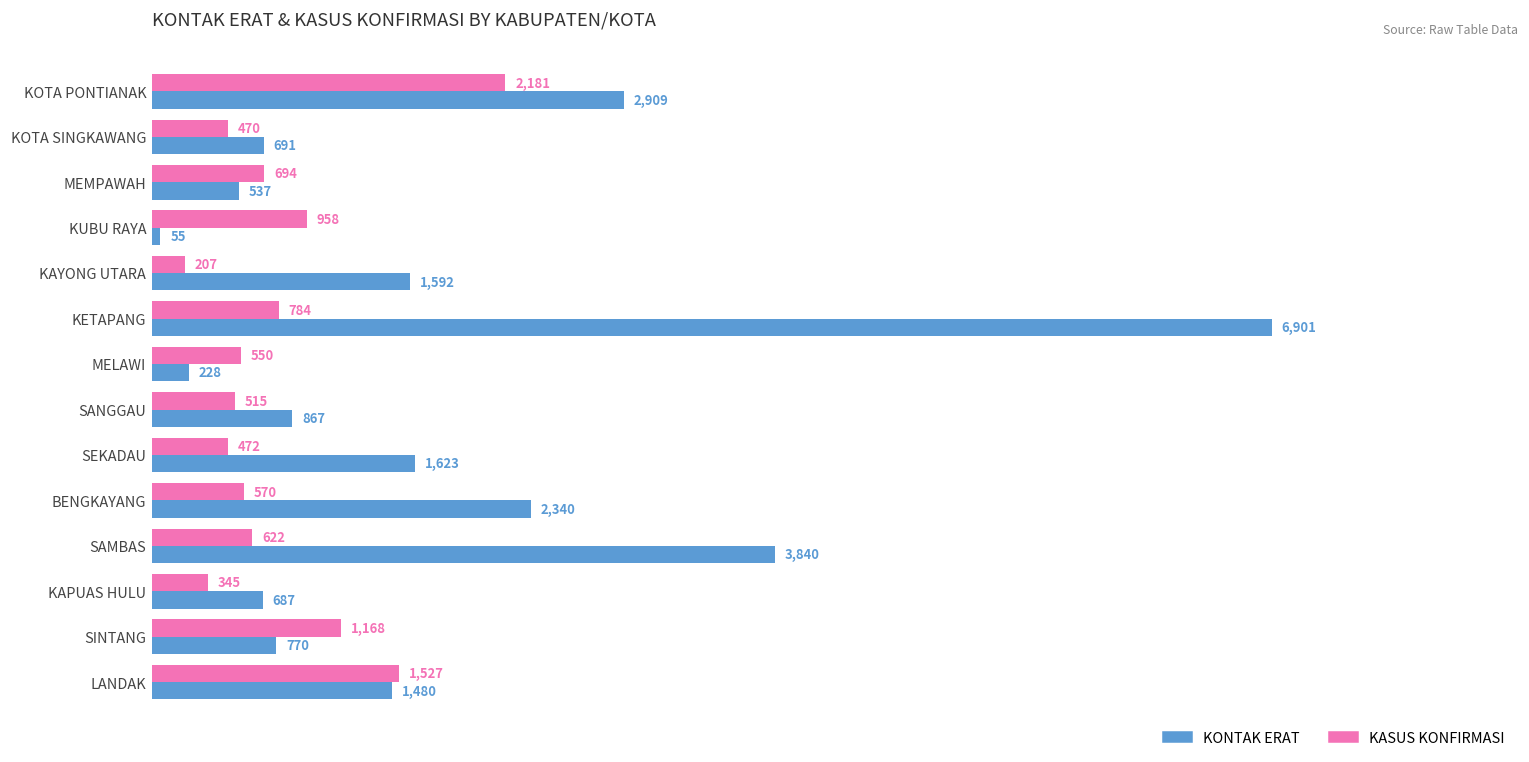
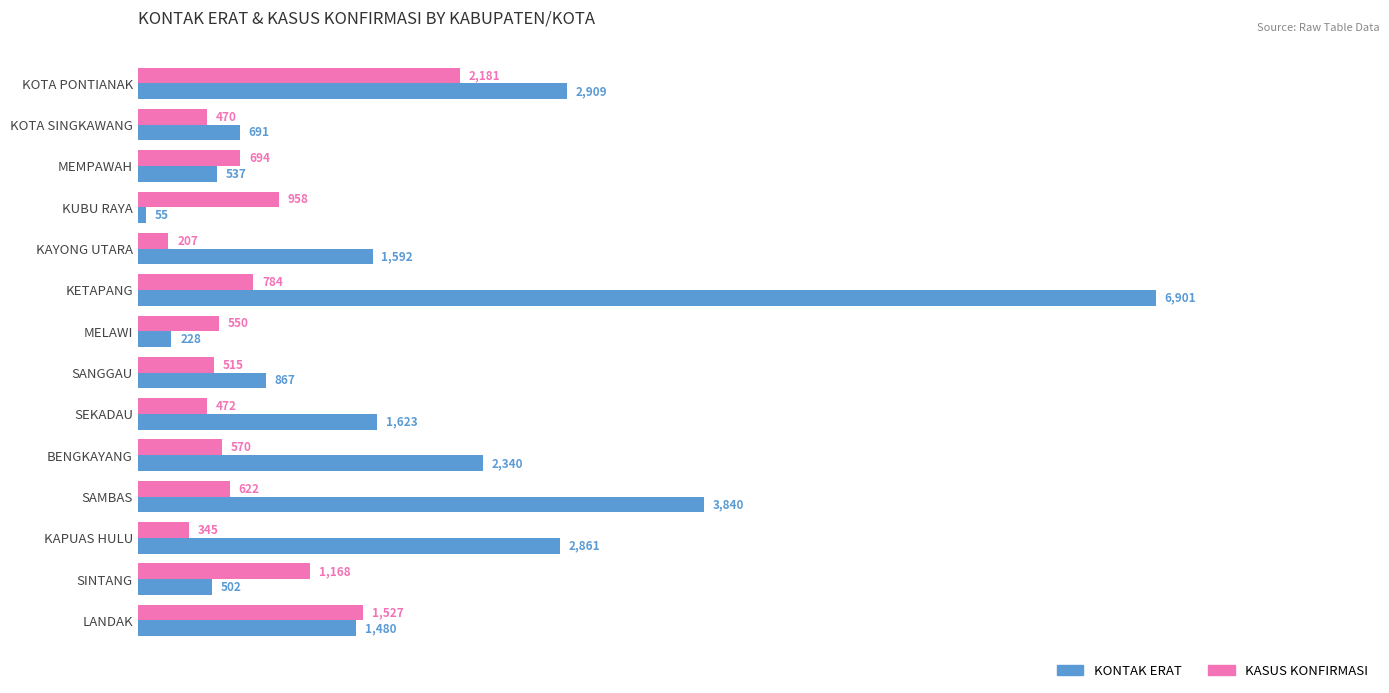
  {
    "KONTAK ERAT": {
      "KOTA PONTIANAK": "2,909",
      "KOTA SINGKAWANG": "691",
      "MEMPAWAH": "537",
      "KUBU RAYA": "55",
      "KAYONG UTARA": "1,592",
      "KETAPANG": "6,901",
      "MELAWI": "228",
      "SANGGAU": "867",
      "SEKADAU": "1,623",
      "BENGKAYANG": "2,340",
      "SAMBAS": "3,840",
-     "KAPUAS HULU": "687",
-     "SINTANG": "770",
+     "KAPUAS HULU": "2,861",
+     "SINTANG": "502",
      "LANDAK": "1,480"
    },
    "KASUS KONFIRMASI": {
      "KOTA PONTIANAK": "2,181",
      "KOTA SINGKAWANG": "470",
      "MEMPAWAH": "694",
      "KUBU RAYA": "958",
      "KAYONG UTARA": "207",
      "KETAPANG": "784",
      "MELAWI": "550",
      "SANGGAU": "515",
      "SEKADAU": "472",
      "BENGKAYANG": "570",
      "SAMBAS": "622",
      "KAPUAS HULU": "345",
      "SINTANG": "1,168",
      "LANDAK": "1,527"
    }
  }
